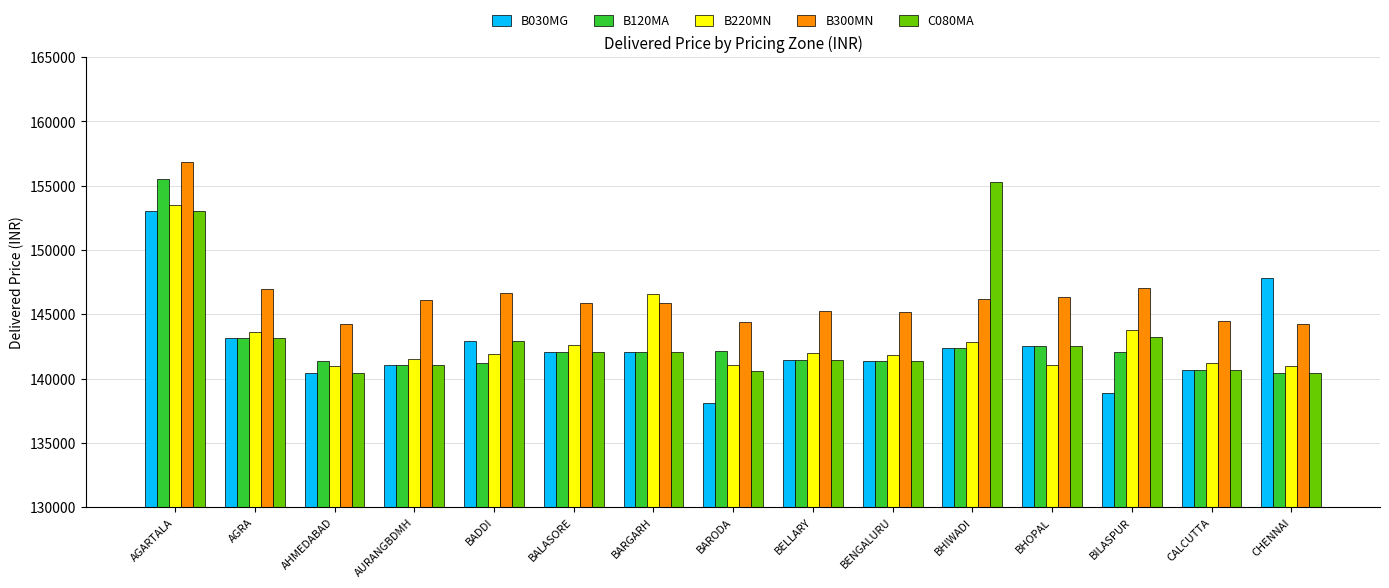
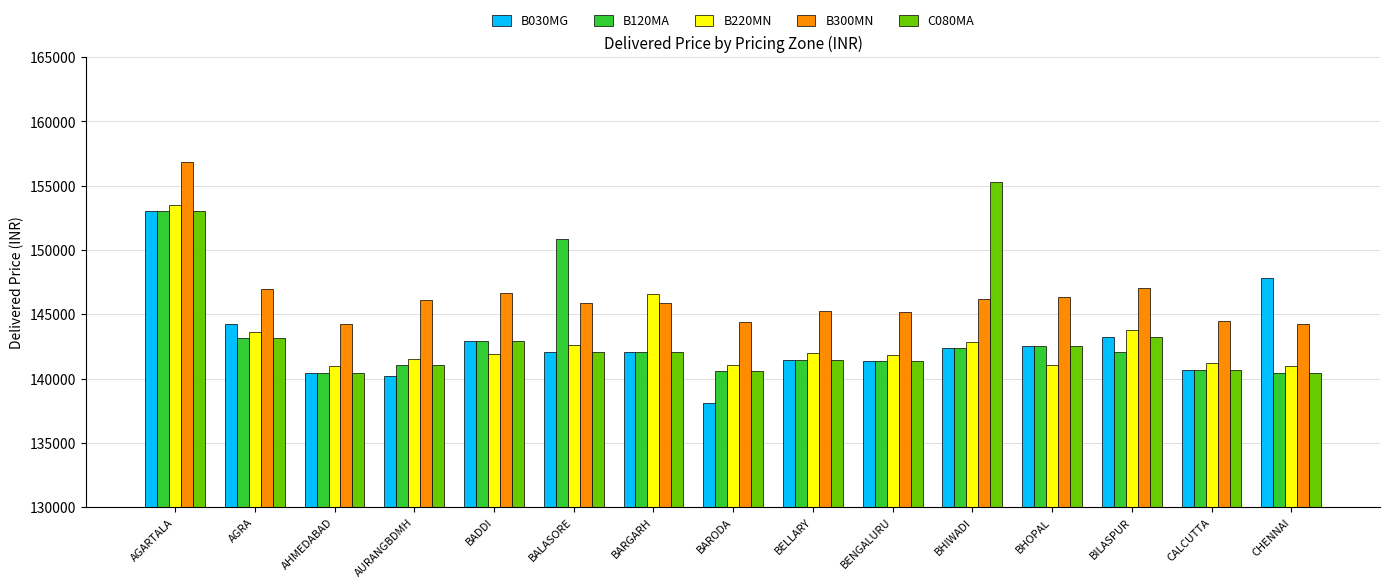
  {
    "B030MG": {
      "AGARTALA": 153000,
-     "AGRA": 143200,
+     "AGRA": 144200,
      "AHMEDABAD": 140500,
-     "AURANGBDMH": 141000,
+     "AURANGBDMH": 140200,
      "BADDI": 142900,
      "BALASORE": 142100,
      "BARGARH": 142100,
      "BARODA": 138100,
      "BELLARY": 141500,
      "BENGALURU": 141400,
      "BHIWADI": 142400,
      "BHOPAL": 142600,
-     "BILASPUR": 138900,
+     "BILASPUR": 143300,
      "CALCUTTA": 140700,
      "CHENNAI": 147800
    },
    "B120MA": {
-     "AGARTALA": 155600,
+     "AGARTALA": 153000,
      "AGRA": 143200,
-     "AHMEDABAD": 141300,
+     "AHMEDABAD": 140500,
      "AURANGBDMH": 141000,
-     "BADDI": 141200,
-     "BALASORE": 142100,
+     "BADDI": 142900,
+     "BALASORE": 150800,
      "BARGARH": 142100,
-     "BARODA": 142100,
+     "BARODA": 140600,
      "BELLARY": 141500,
      "BENGALURU": 141400,
      "BHIWADI": 142400,
      "BHOPAL": 142600,
      "BILASPUR": 142100,
      "CALCUTTA": 140700,
      "CHENNAI": 140500
    },
    "B220MN": {
      "AGARTALA": 153500,
      "AGRA": 143700,
      "AHMEDABAD": 141000,
      "AURANGBDMH": 141500,
      "BADDI": 141900,
      "BALASORE": 142600,
      "BARGARH": 146600,
      "BARODA": 141100,
      "BELLARY": 142000,
      "BENGALURU": 141900,
      "BHIWADI": 142800,
      "BHOPAL": 141100,
      "BILASPUR": 143700,
      "CALCUTTA": 141200,
      "CHENNAI": 140900
    },
    "B300MN": {
      "AGARTALA": 156800,
      "AGRA": 147000,
      "AHMEDABAD": 144300,
      "AURANGBDMH": 146100,
      "BADDI": 146700,
      "BALASORE": 145900,
      "BARGARH": 145900,
      "BARODA": 144400,
      "BELLARY": 145300,
      "BENGALURU": 145200,
      "BHIWADI": 146200,
      "BHOPAL": 146400,
      "BILASPUR": 147100,
      "CALCUTTA": 144500,
      "CHENNAI": 144300
    },
    "C080MA": {
      "AGARTALA": 153000,
      "AGRA": 143200,
      "AHMEDABAD": 140500,
      "AURANGBDMH": 141000,
      "BADDI": 142900,
      "BALASORE": 142100,
      "BARGARH": 142100,
      "BARODA": 140600,
      "BELLARY": 141500,
      "BENGALURU": 141400,
      "BHIWADI": 155300,
      "BHOPAL": 142600,
      "BILASPUR": 143300,
      "CALCUTTA": 140700,
      "CHENNAI": 140500
    }
  }
